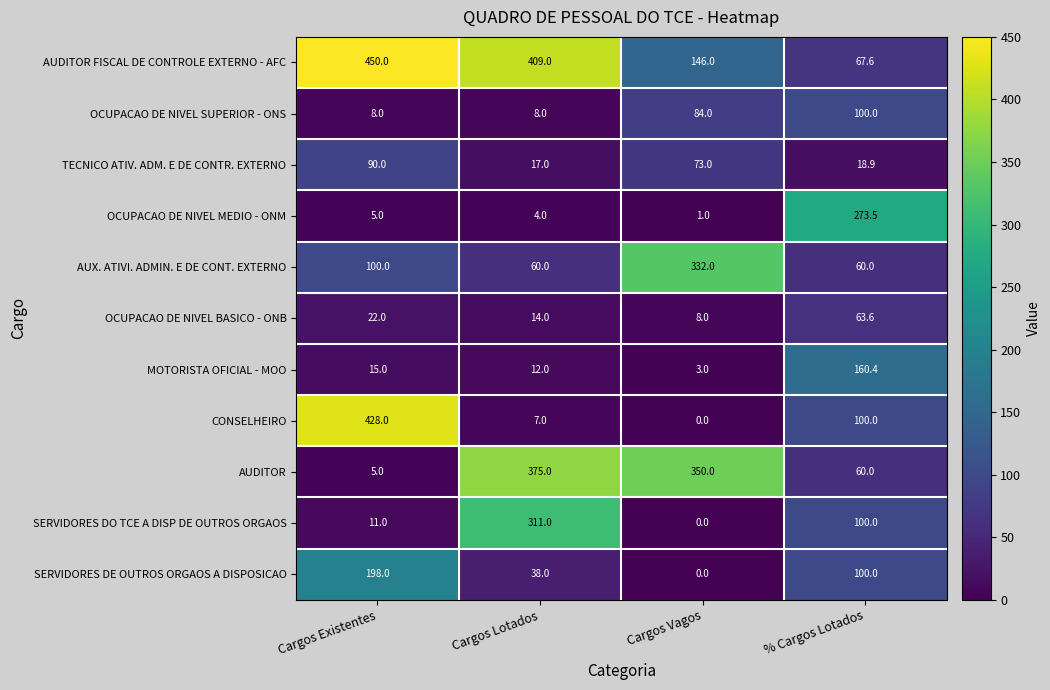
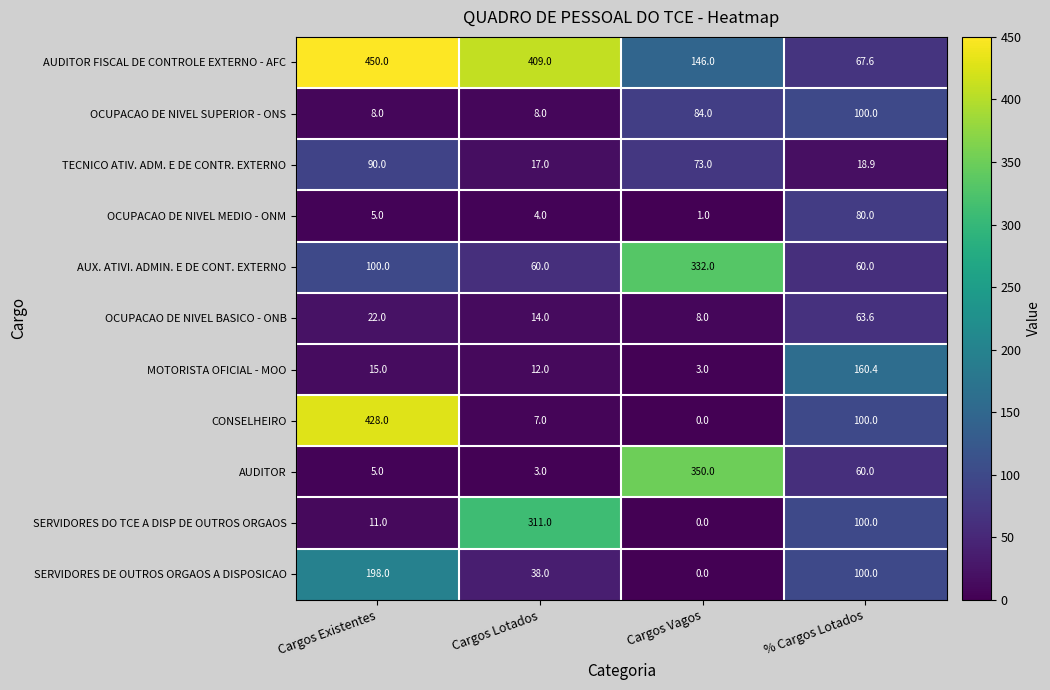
  {
    "AUDITOR FISCAL DE CONTROLE EXTERNO - AFC": {
      "Cargos Existentes": 450.0,
      "Cargos Lotados": 409.0,
      "Cargos Vagos": 146.0,
      "% Cargos Lotados": 67.6
    },
    "OCUPACAO DE NIVEL SUPERIOR - ONS": {
      "Cargos Existentes": 8.0,
      "Cargos Lotados": 8.0,
      "Cargos Vagos": 84.0,
      "% Cargos Lotados": 100.0
    },
    "TECNICO ATIV. ADM. E DE CONTR. EXTERNO": {
      "Cargos Existentes": 90.0,
      "Cargos Lotados": 17.0,
      "Cargos Vagos": 73.0,
      "% Cargos Lotados": 18.9
    },
    "OCUPACAO DE NIVEL MEDIO - ONM": {
      "Cargos Existentes": 5.0,
      "Cargos Lotados": 4.0,
      "Cargos Vagos": 1.0,
-     "% Cargos Lotados": 273.5
+     "% Cargos Lotados": 80.0
    },
    "AUX. ATIVI. ADMIN. E DE CONT. EXTERNO": {
      "Cargos Existentes": 100.0,
      "Cargos Lotados": 60.0,
      "Cargos Vagos": 332.0,
      "% Cargos Lotados": 60.0
    },
    "OCUPACAO DE NIVEL BASICO - ONB": {
      "Cargos Existentes": 22.0,
      "Cargos Lotados": 14.0,
      "Cargos Vagos": 8.0,
      "% Cargos Lotados": 63.6
    },
    "MOTORISTA OFICIAL - MOO": {
      "Cargos Existentes": 15.0,
      "Cargos Lotados": 12.0,
      "Cargos Vagos": 3.0,
      "% Cargos Lotados": 160.4
    },
    "CONSELHEIRO": {
      "Cargos Existentes": 428.0,
      "Cargos Lotados": 7.0,
      "Cargos Vagos": 0.0,
      "% Cargos Lotados": 100.0
    },
    "AUDITOR": {
      "Cargos Existentes": 5.0,
-     "Cargos Lotados": 375.0,
+     "Cargos Lotados": 3.0,
      "Cargos Vagos": 350.0,
      "% Cargos Lotados": 60.0
    },
    "SERVIDORES DO TCE A DISP DE OUTROS ORGAOS": {
      "Cargos Existentes": 11.0,
      "Cargos Lotados": 311.0,
      "Cargos Vagos": 0.0,
      "% Cargos Lotados": 100.0
    },
    "SERVIDORES DE OUTROS ORGAOS A DISPOSICAO": {
      "Cargos Existentes": 198.0,
      "Cargos Lotados": 38.0,
      "Cargos Vagos": 0.0,
      "% Cargos Lotados": 100.0
    }
  }
